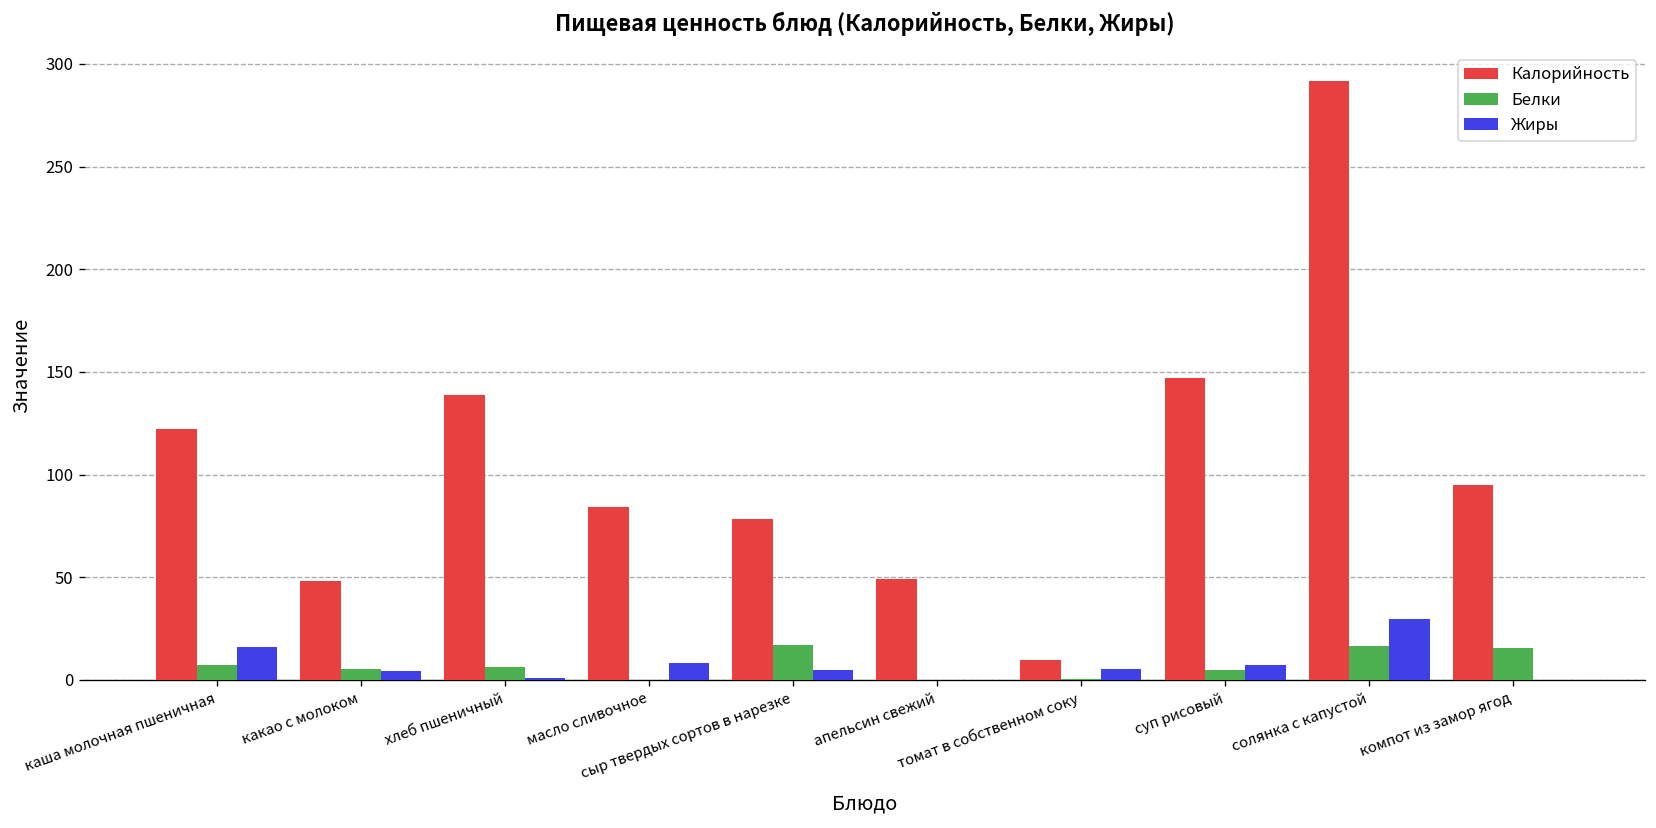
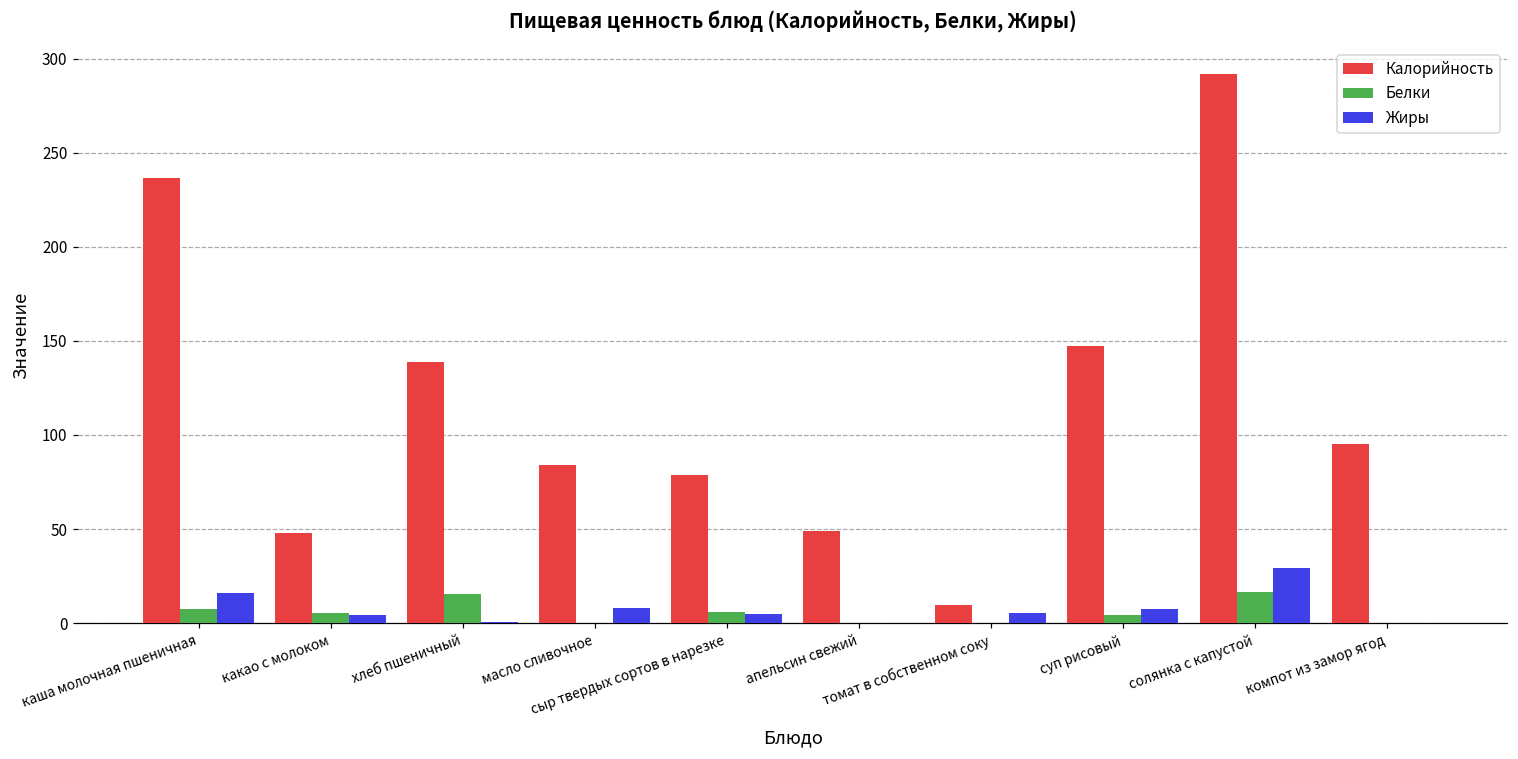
  {
    "Калорийность": {
-     "каша молочная пшеничная": 122,
+     "каша молочная пшеничная": 236,
      "какао с молоком": 48,
      "хлеб пшеничный": 139,
      "масло сливочное": 84,
      "сыр твердых сортов в нарезке": 79,
      "апельсин свежий": 49,
      "томат в собственном соку": 10,
      "суп рисовый": 147,
      "солянка с капустой": 292,
      "компот из замор ягод": 95
    },
    "Белки": {
      "каша молочная пшеничная": 7,
      "какао с молоком": 5,
-     "хлеб пшеничный": 6,
-     "сыр твердых сортов в нарезке": 17,
+     "хлеб пшеничный": 16,
+     "сыр твердых сортов в нарезке": 6,
      "апельсин свежий": 0,
      "суп рисовый": 5,
      "солянка с капустой": 17,
-     "компот из замор ягод": 16
+     "компот из замор ягод": 0
    },
    "Жиры": {
      "каша молочная пшеничная": 16,
      "какао с молоком": 5,
      "масло сливочное": 8,
      "сыр твердых сортов в нарезке": 5,
      "апельсин свежий": 0,
      "томат в собственном соку": 5,
      "суп рисовый": 7,
      "солянка с капустой": 30,
      "компот из замор ягод": 0
    }
  }
